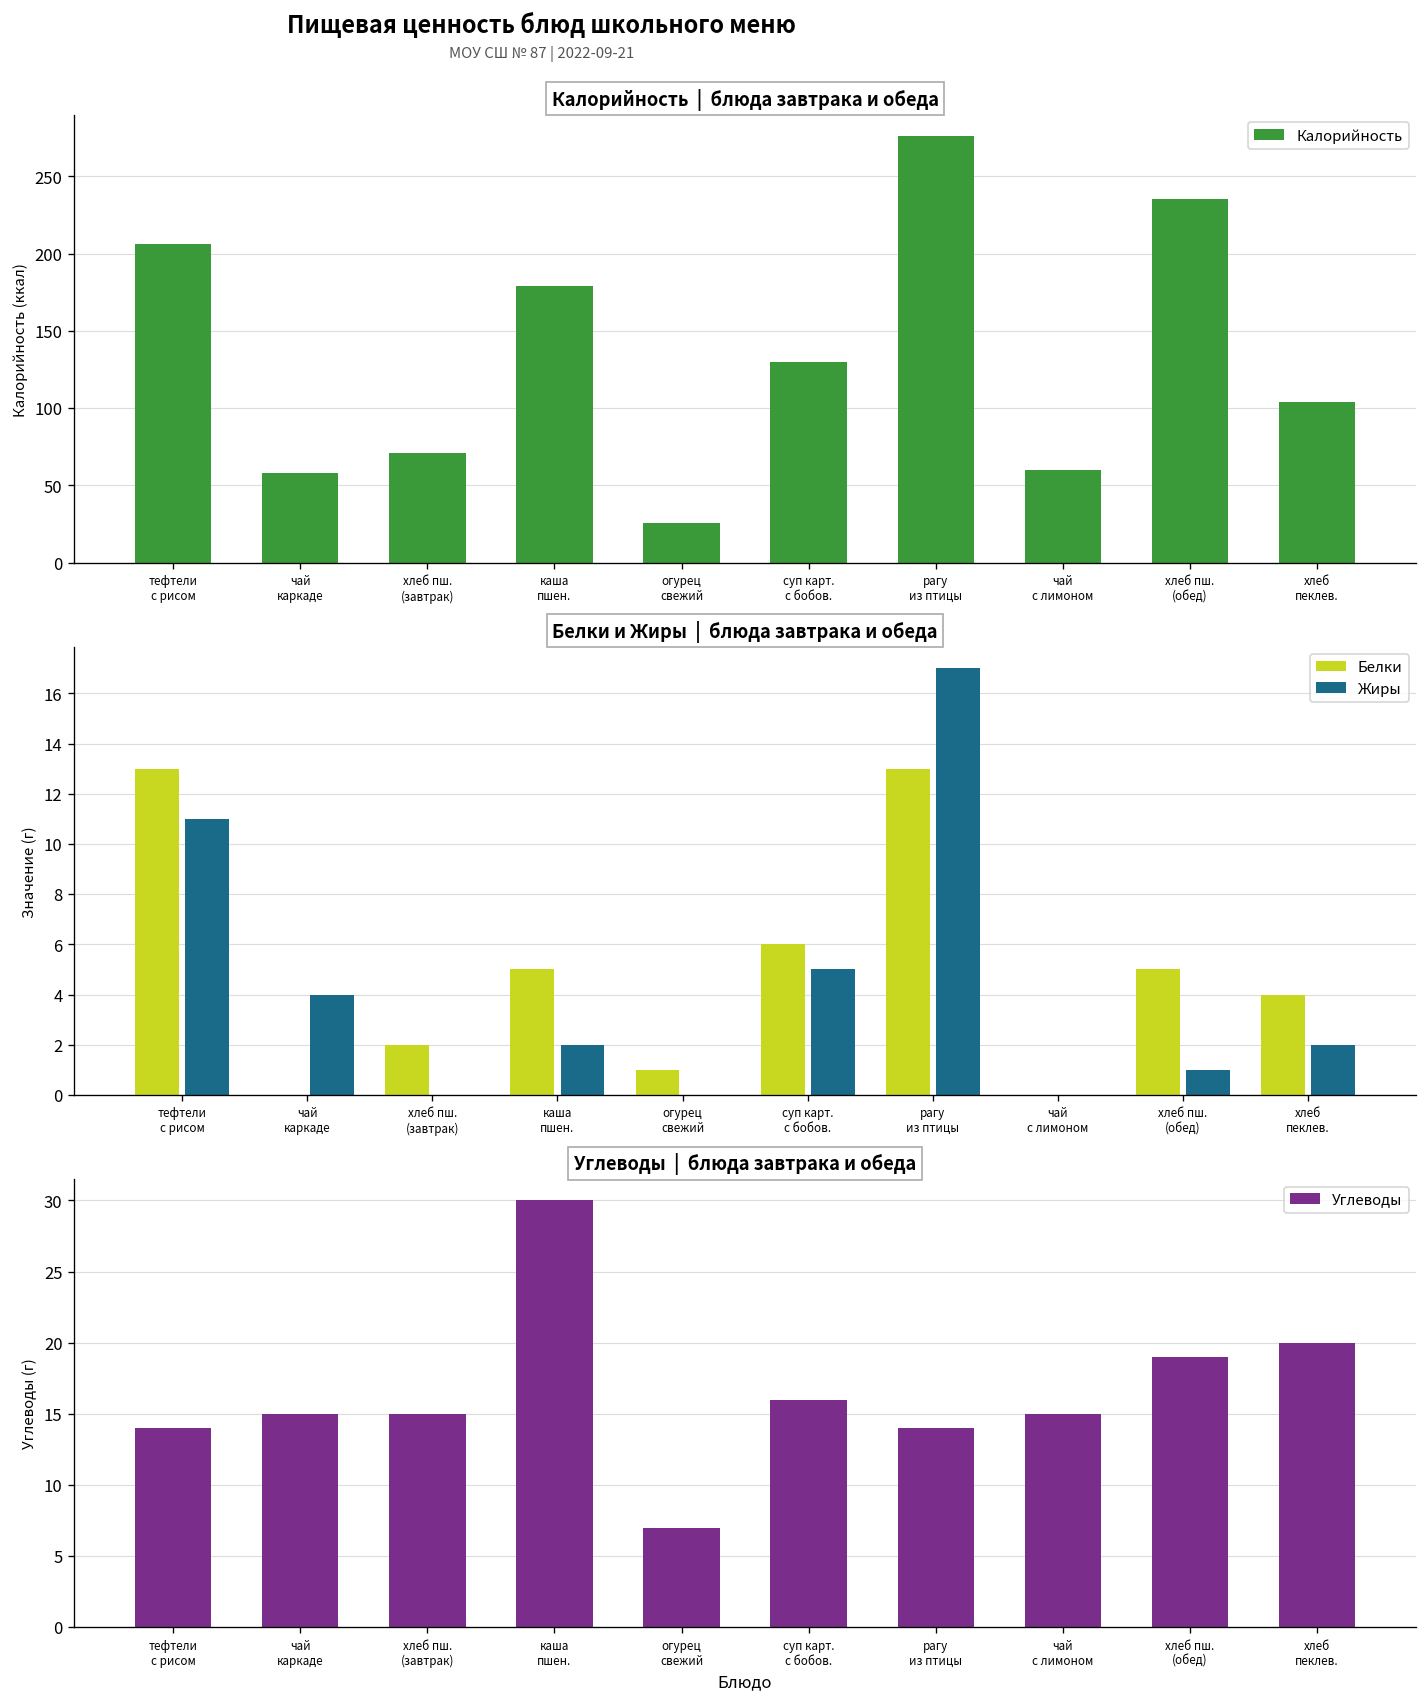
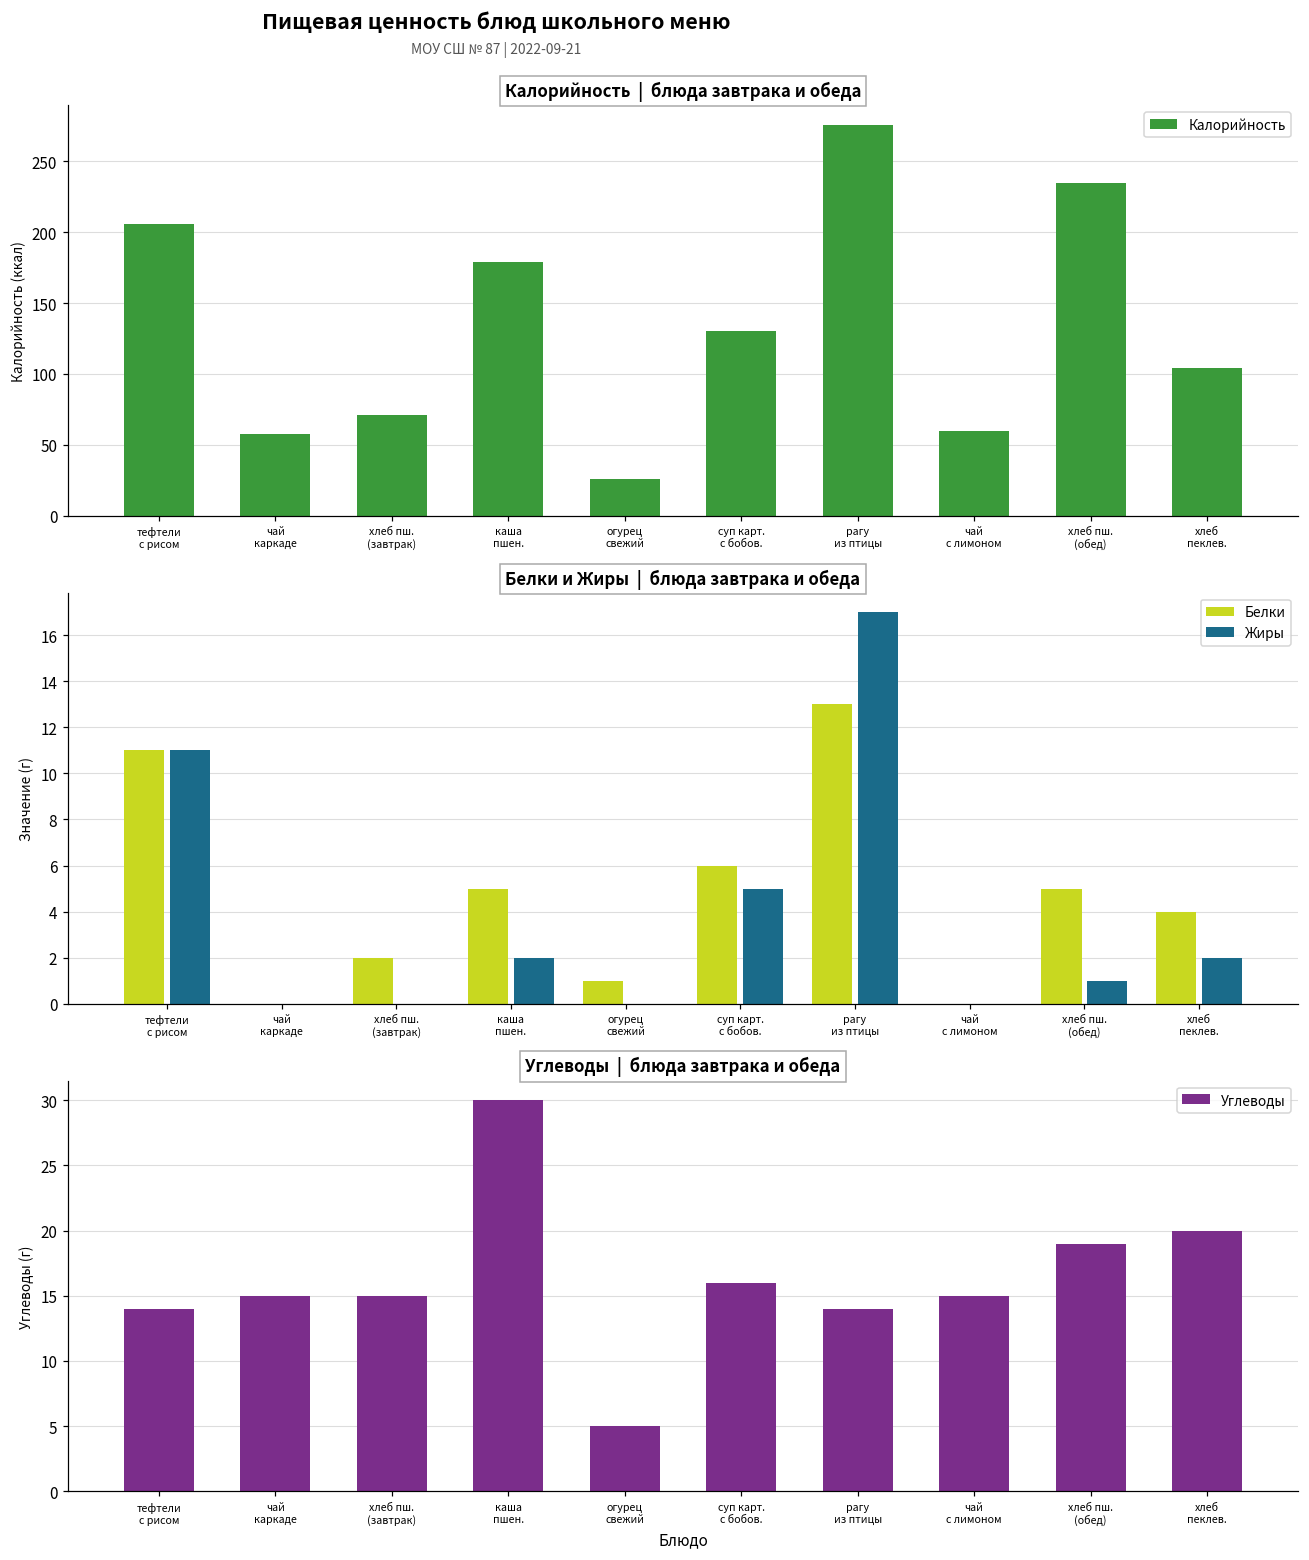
  {
    "Калорийность | блюда завтрака и обеда": {
      "тефтели с рисом": 206,
      "чай каркаде": 58,
      "хлеб пш. (завтрак)": 71,
      "каша пшен.": 179,
      "огурец свежий": 26,
      "суп карт. с бобов.": 130,
      "рагу из птицы": 276,
      "чай с лимоном": 60,
      "хлеб пш. (обед)": 235,
      "хлеб пеклев.": 104
    },
    "Белки и Жиры | блюда завтрака и обеда": {
      "Белки": {
-       "тефтели с рисом": 13,
+       "тефтели с рисом": 11,
        "чай каркаде": 0,
        "хлеб пш. (завтрак)": 2,
        "каша пшен.": 5,
        "огурец свежий": 1,
        "суп карт. с бобов.": 6,
        "рагу из птицы": 13,
        "чай с лимоном": 0,
        "хлеб пш. (обед)": 5,
        "хлеб пеклев.": 4
      },
      "Жиры": {
        "тефтели с рисом": 11,
-       "чай каркаде": 4,
+       "чай каркаде": 0,
        "хлеб пш. (завтрак)": 0,
        "каша пшен.": 2,
        "огурец свежий": 0,
        "суп карт. с бобов.": 5,
        "рагу из птицы": 17,
        "чай с лимоном": 0,
        "хлеб пш. (обед)": 1,
        "хлеб пеклев.": 2
      }
    },
    "Углеводы | блюда завтрака и обеда": {
      "тефтели с рисом": 14,
      "чай каркаде": 15,
      "хлеб пш. (завтрак)": 15,
      "каша пшен.": 30,
-     "огурец свежий": 7,
+     "огурец свежий": 5,
      "суп карт. с бобов.": 16,
      "рагу из птицы": 14,
      "чай с лимоном": 15,
      "хлеб пш. (обед)": 19,
      "хлеб пеклев.": 20
    }
  }
